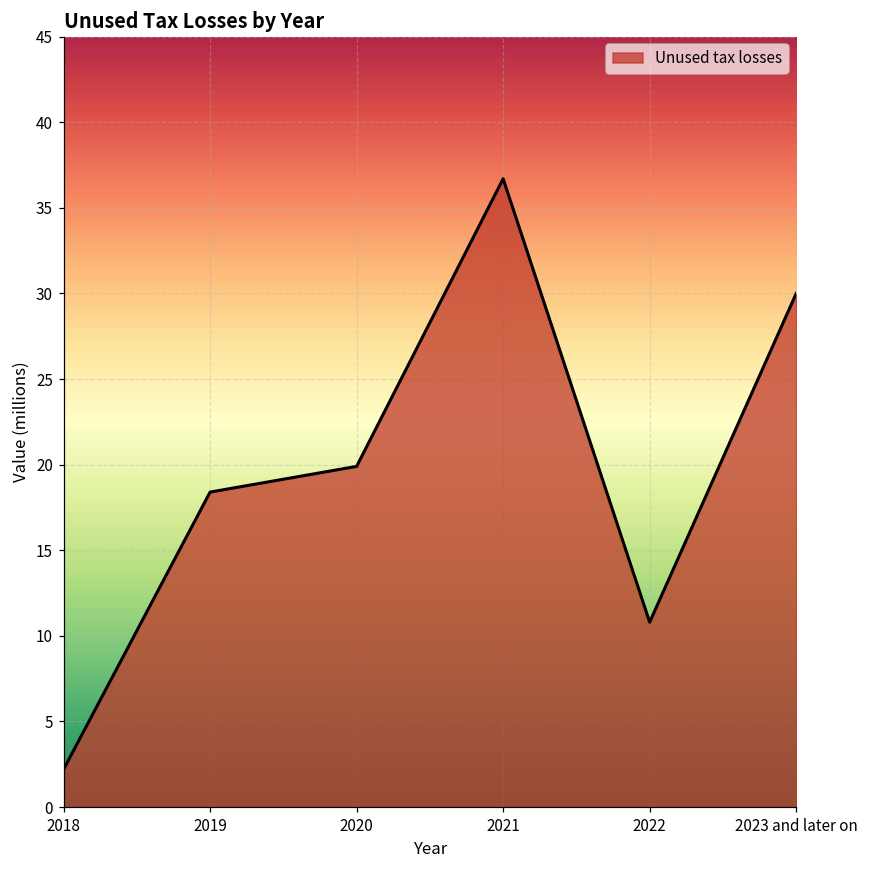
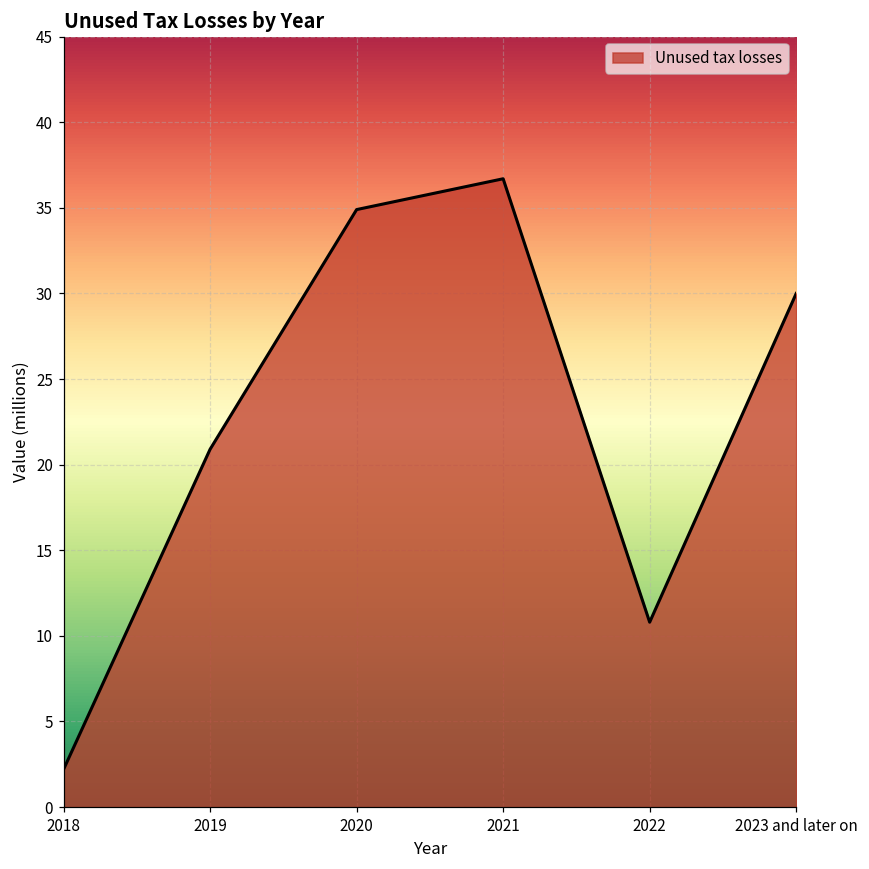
  {
    "2018": 2.2,
-   "2019": 18.4,
-   "2020": 19.9,
+   "2019": 20.9,
+   "2020": 34.9,
    "2021": 36.7,
    "2022": 10.8,
    "2023 and later on": 30.0
  }
